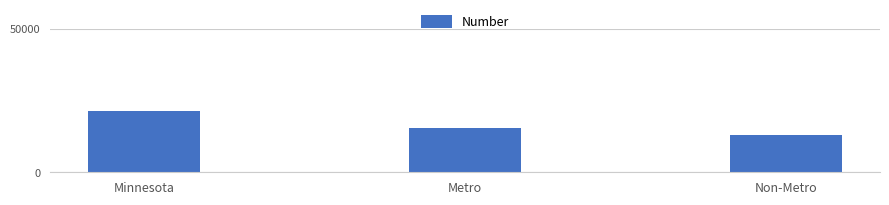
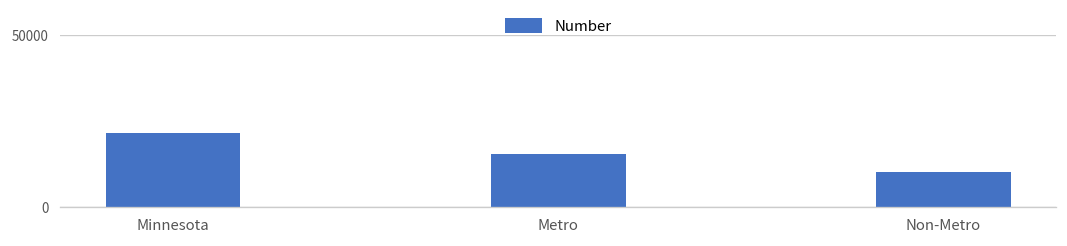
  {
    "Minnesota": 22000,
    "Metro": 15000,
-   "Non-Metro": 13000
+   "Non-Metro": 10000
  }
